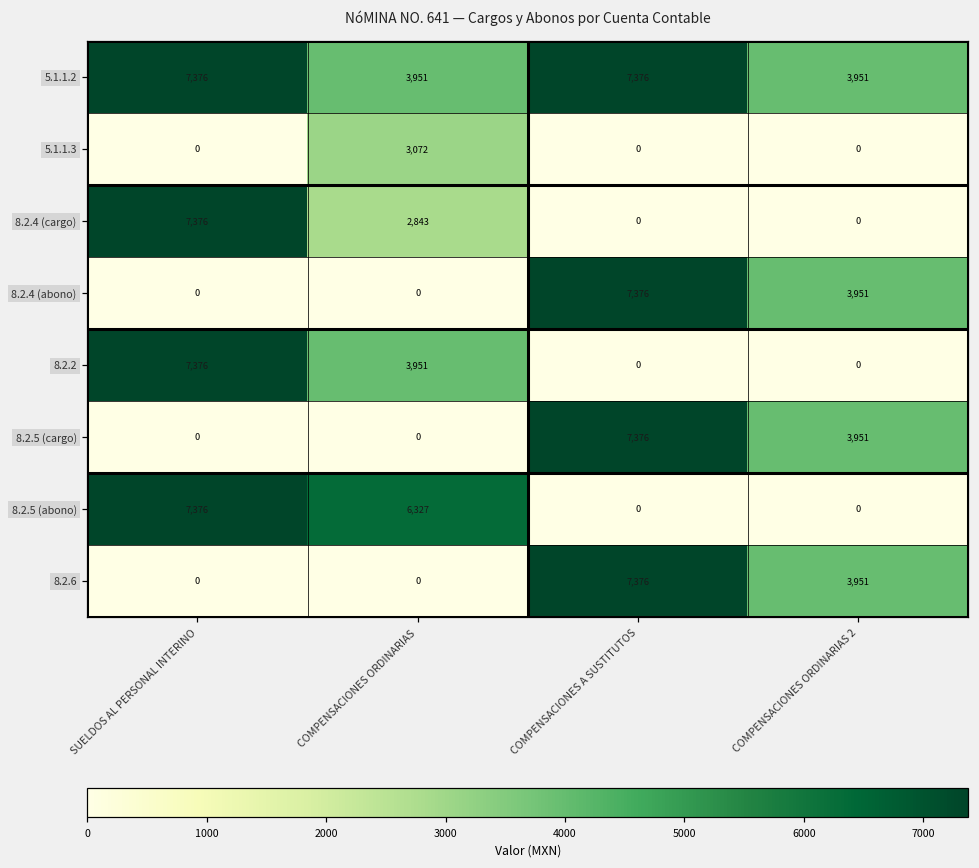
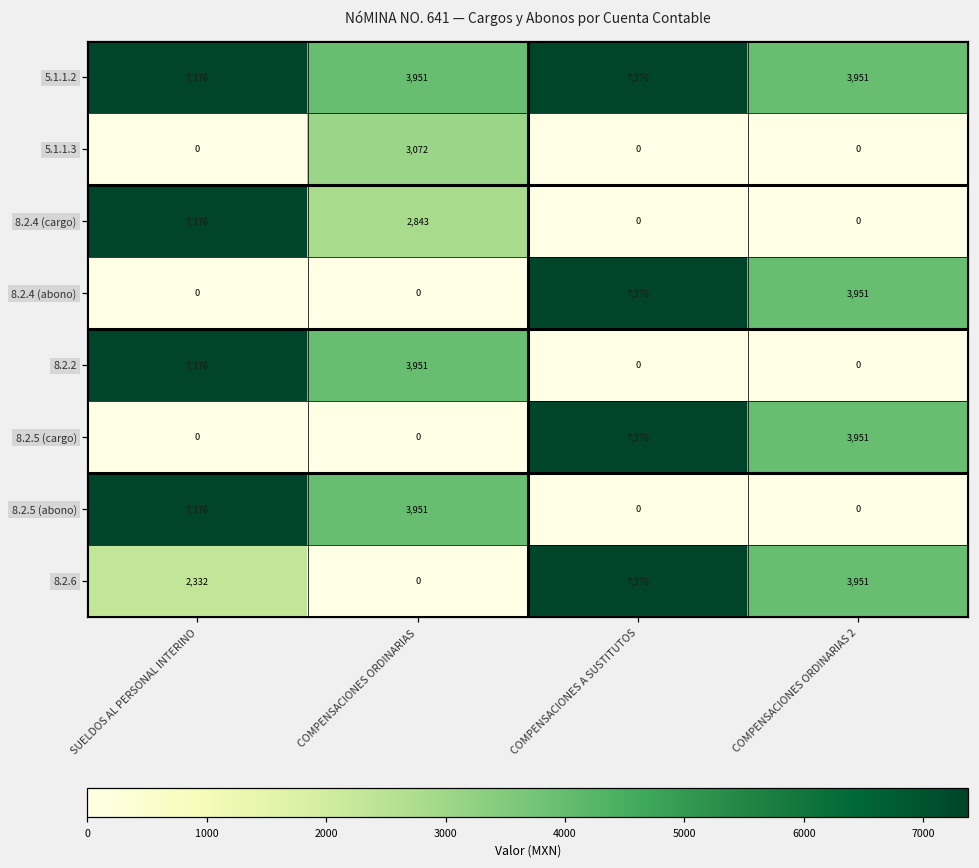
  {
    "5.1.1.2": {
      "COMPENSACIONES ORDINARIAS": "3,951",
      "COMPENSACIONES ORDINARIAS 2": "3,951"
    },
    "5.1.1.3": {
      "SUELDOS AL PERSONAL INTERINO": "0",
      "COMPENSACIONES ORDINARIAS": "3,072",
      "COMPENSACIONES A SUSTITUTOS": "0",
      "COMPENSACIONES ORDINARIAS 2": "0"
    },
    "8.2.4 (cargo)": {
      "COMPENSACIONES ORDINARIAS": "2,843",
      "COMPENSACIONES A SUSTITUTOS": "0",
      "COMPENSACIONES ORDINARIAS 2": "0"
    },
    "8.2.4 (abono)": {
      "SUELDOS AL PERSONAL INTERINO": "0",
      "COMPENSACIONES ORDINARIAS": "0",
      "COMPENSACIONES ORDINARIAS 2": "3,951"
    },
    "8.2.2": {
      "COMPENSACIONES ORDINARIAS": "3,951",
      "COMPENSACIONES A SUSTITUTOS": "0",
      "COMPENSACIONES ORDINARIAS 2": "0"
    },
    "8.2.5 (cargo)": {
      "SUELDOS AL PERSONAL INTERINO": "0",
      "COMPENSACIONES ORDINARIAS": "0",
      "COMPENSACIONES ORDINARIAS 2": "3,951"
    },
    "8.2.5 (abono)": {
-     "COMPENSACIONES ORDINARIAS": "6,327",
+     "COMPENSACIONES ORDINARIAS": "3,951",
      "COMPENSACIONES A SUSTITUTOS": "0",
      "COMPENSACIONES ORDINARIAS 2": "0"
    },
    "8.2.6": {
-     "SUELDOS AL PERSONAL INTERINO": "0",
+     "SUELDOS AL PERSONAL INTERINO": "2,332",
      "COMPENSACIONES ORDINARIAS": "0",
      "COMPENSACIONES ORDINARIAS 2": "3,951"
    }
  }
